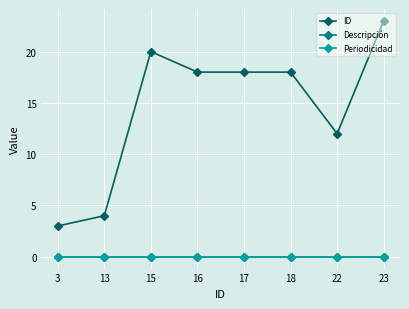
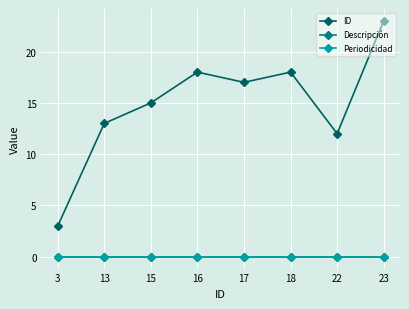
  {
    "ID": {
      "3": 3,
-     "13": 4,
-     "15": 20,
+     "13": 13,
+     "15": 15,
      "16": 18,
-     "17": 18,
+     "17": 17,
      "18": 18,
      "22": 12
    },
    "Periodicidad": {
      "3": 0,
      "13": 0,
      "15": 0,
      "16": 0,
      "17": 0,
      "18": 0,
      "22": 0,
      "23": 0
    }
  }
